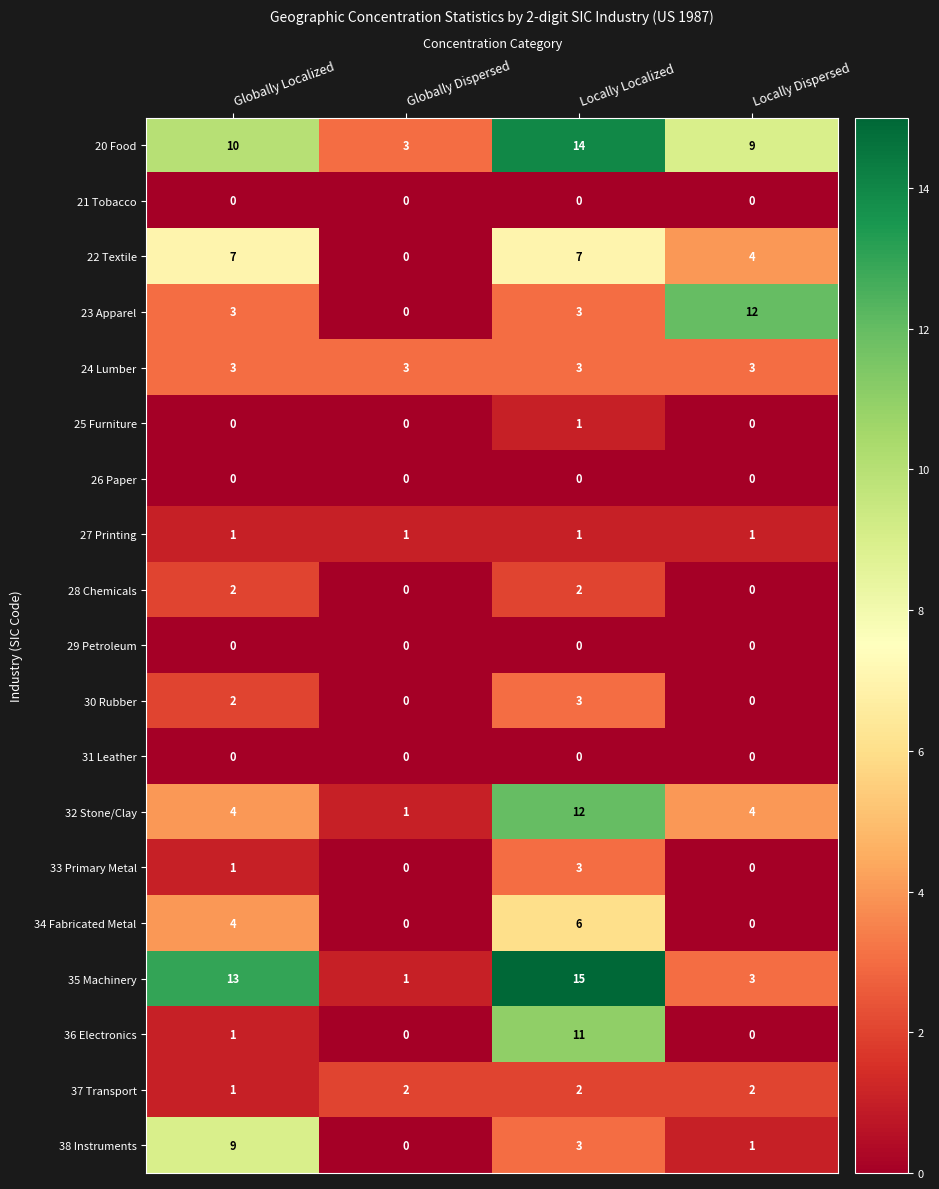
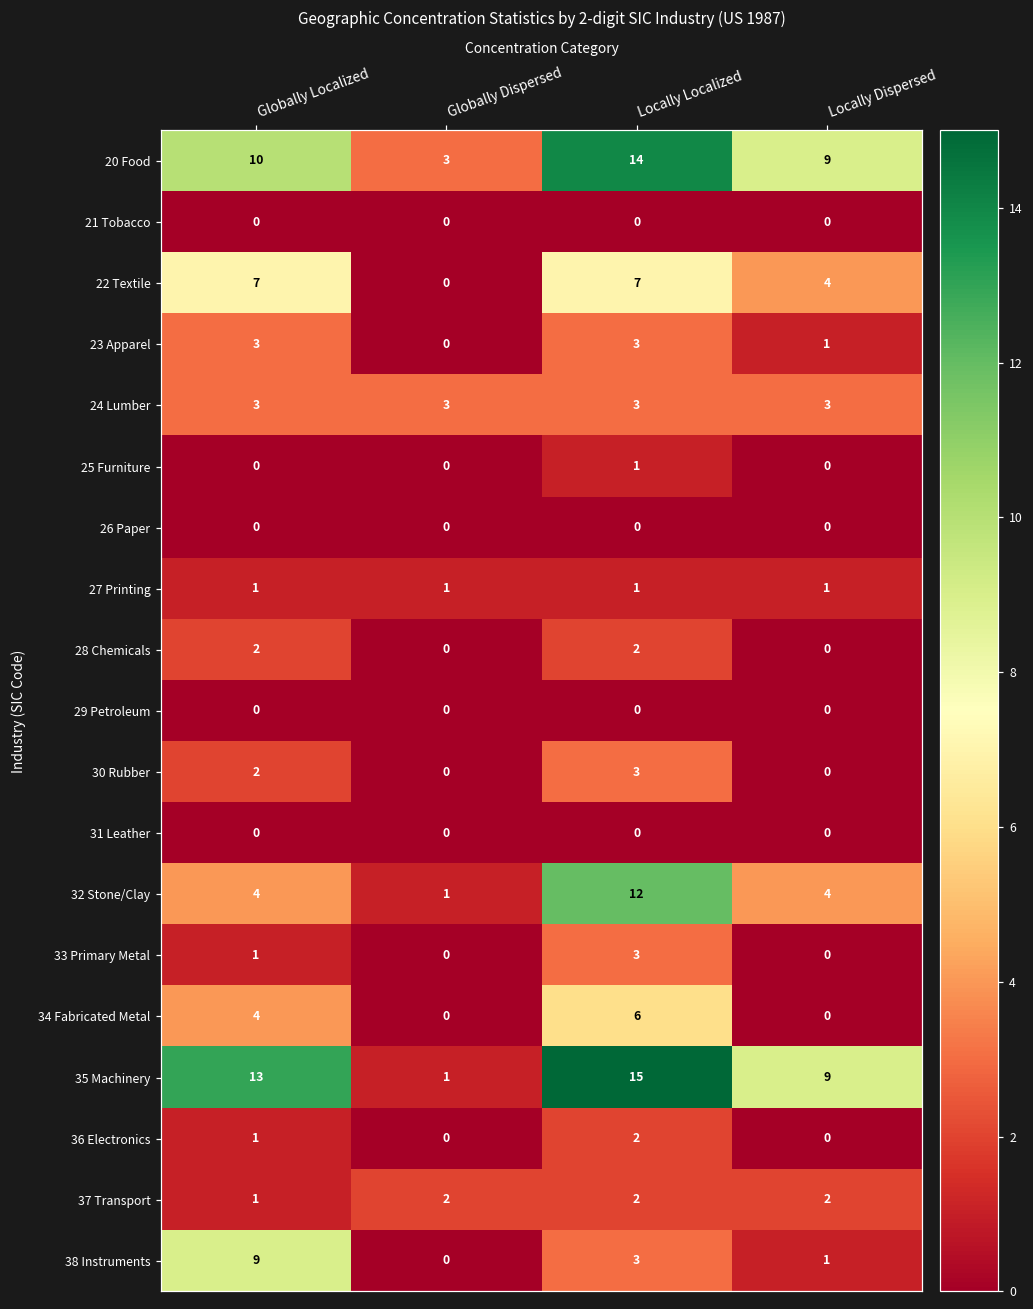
  {
    "20 Food": {
      "Globally Localized": 10,
      "Globally Dispersed": 3,
      "Locally Localized": 14,
      "Locally Dispersed": 9
    },
    "21 Tobacco": {
      "Globally Localized": 0,
      "Globally Dispersed": 0,
      "Locally Localized": 0,
      "Locally Dispersed": 0
    },
    "22 Textile": {
      "Globally Localized": 7,
      "Globally Dispersed": 0,
      "Locally Localized": 7,
      "Locally Dispersed": 4
    },
    "23 Apparel": {
      "Globally Localized": 3,
      "Globally Dispersed": 0,
      "Locally Localized": 3,
-     "Locally Dispersed": 12
+     "Locally Dispersed": 1
    },
    "24 Lumber": {
      "Globally Localized": 3,
      "Globally Dispersed": 3,
      "Locally Localized": 3,
      "Locally Dispersed": 3
    },
    "25 Furniture": {
      "Globally Localized": 0,
      "Globally Dispersed": 0,
      "Locally Localized": 1,
      "Locally Dispersed": 0
    },
    "26 Paper": {
      "Globally Localized": 0,
      "Globally Dispersed": 0,
      "Locally Localized": 0,
      "Locally Dispersed": 0
    },
    "27 Printing": {
      "Globally Localized": 1,
      "Globally Dispersed": 1,
      "Locally Localized": 1,
      "Locally Dispersed": 1
    },
    "28 Chemicals": {
      "Globally Localized": 2,
      "Globally Dispersed": 0,
      "Locally Localized": 2,
      "Locally Dispersed": 0
    },
    "29 Petroleum": {
      "Globally Localized": 0,
      "Globally Dispersed": 0,
      "Locally Localized": 0,
      "Locally Dispersed": 0
    },
    "30 Rubber": {
      "Globally Localized": 2,
      "Globally Dispersed": 0,
      "Locally Localized": 3,
      "Locally Dispersed": 0
    },
    "31 Leather": {
      "Globally Localized": 0,
      "Globally Dispersed": 0,
      "Locally Localized": 0,
      "Locally Dispersed": 0
    },
    "32 Stone/Clay": {
      "Globally Localized": 4,
      "Globally Dispersed": 1,
      "Locally Localized": 12,
      "Locally Dispersed": 4
    },
    "33 Primary Metal": {
      "Globally Localized": 1,
      "Globally Dispersed": 0,
      "Locally Localized": 3,
      "Locally Dispersed": 0
    },
    "34 Fabricated Metal": {
      "Globally Localized": 4,
      "Globally Dispersed": 0,
      "Locally Localized": 6,
      "Locally Dispersed": 0
    },
    "35 Machinery": {
      "Globally Localized": 13,
      "Globally Dispersed": 1,
      "Locally Localized": 15,
-     "Locally Dispersed": 3
+     "Locally Dispersed": 9
    },
    "36 Electronics": {
      "Globally Localized": 1,
      "Globally Dispersed": 0,
-     "Locally Localized": 11,
+     "Locally Localized": 2,
      "Locally Dispersed": 0
    },
    "37 Transport": {
      "Globally Localized": 1,
      "Globally Dispersed": 2,
      "Locally Localized": 2,
      "Locally Dispersed": 2
    },
    "38 Instruments": {
      "Globally Localized": 9,
      "Globally Dispersed": 0,
      "Locally Localized": 3,
      "Locally Dispersed": 1
    }
  }
